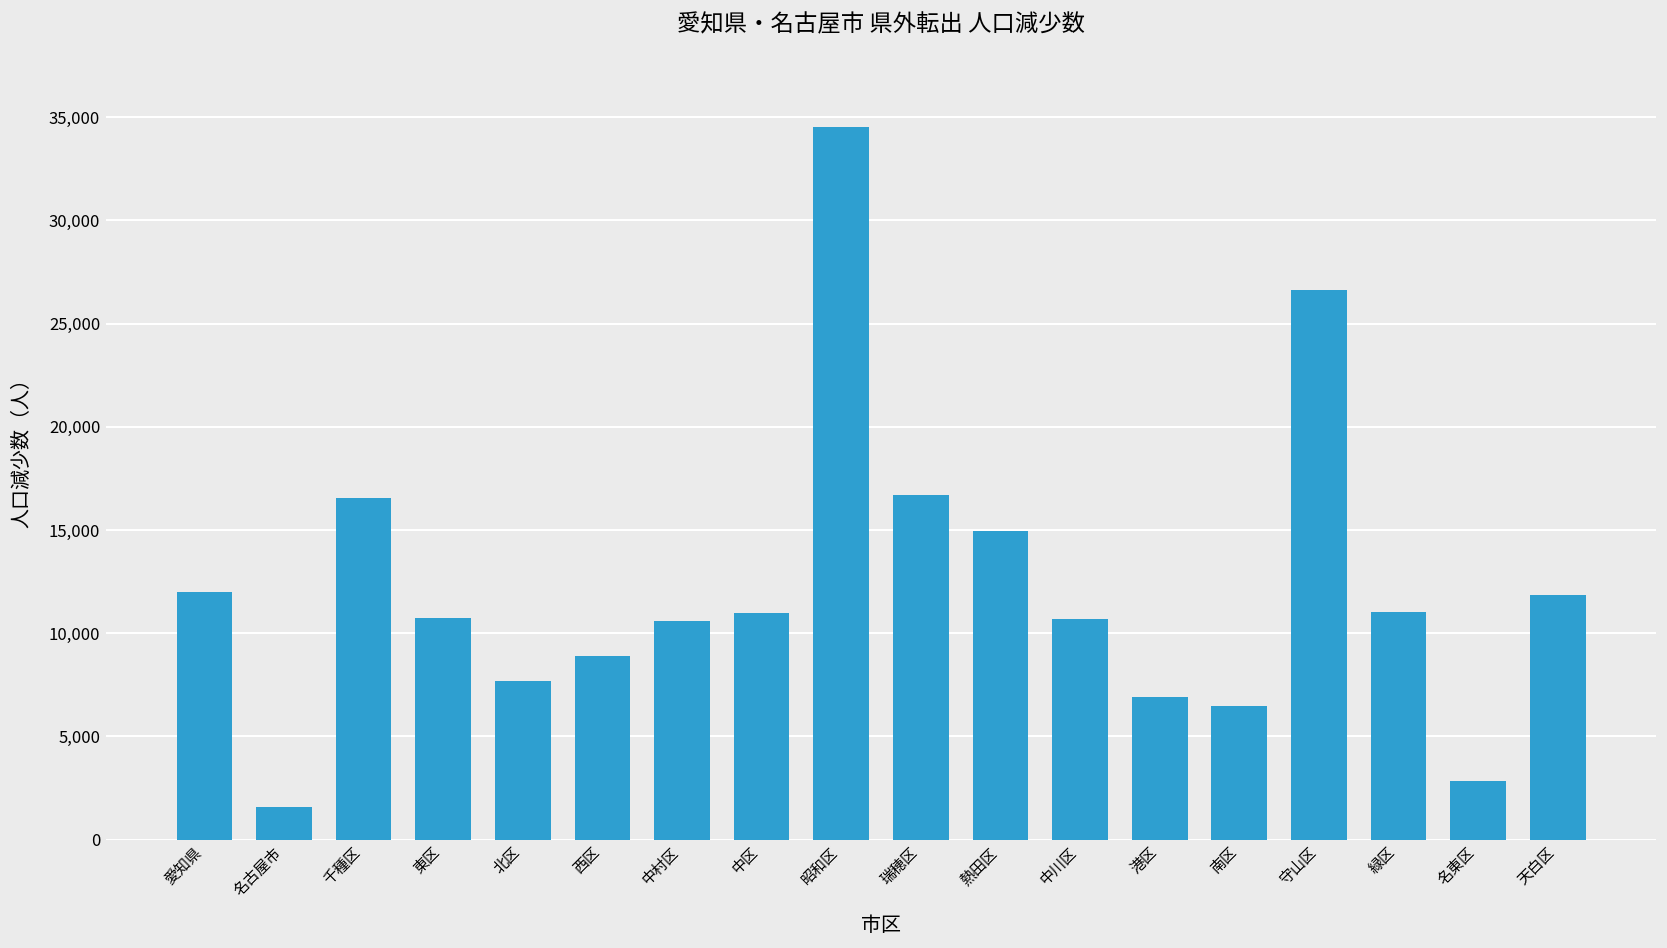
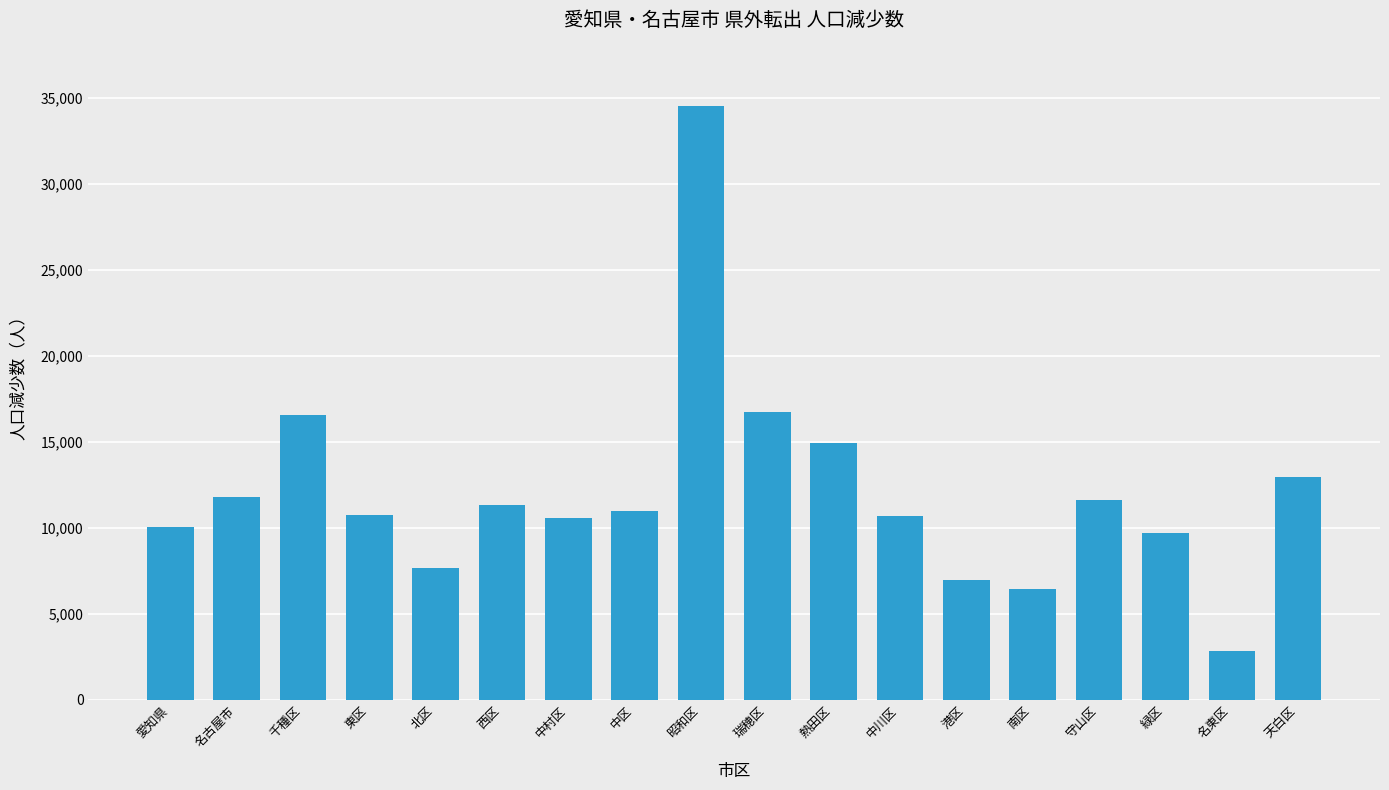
  {
-   "愛知県": "12,000",
-   "名古屋市": "1,600",
+   "愛知県": "10,100",
+   "名古屋市": "11,800",
    "千種区": "16,600",
    "東区": "10,700",
    "北区": "7,700",
-   "西区": "8,900",
+   "西区": "11,300",
    "中村区": "10,600",
    "中区": "11,000",
    "昭和区": "34,500",
    "瑞穂区": "16,700",
    "熱田区": "14,900",
    "中川区": "10,700",
    "港区": "6,900",
    "南区": "6,500",
-   "守山区": "26,600",
-   "緑区": "11,000",
+   "守山区": "11,600",
+   "緑区": "9,700",
    "名東区": "2,800",
-   "天白区": "11,800"
+   "天白区": "12,900"
  }
